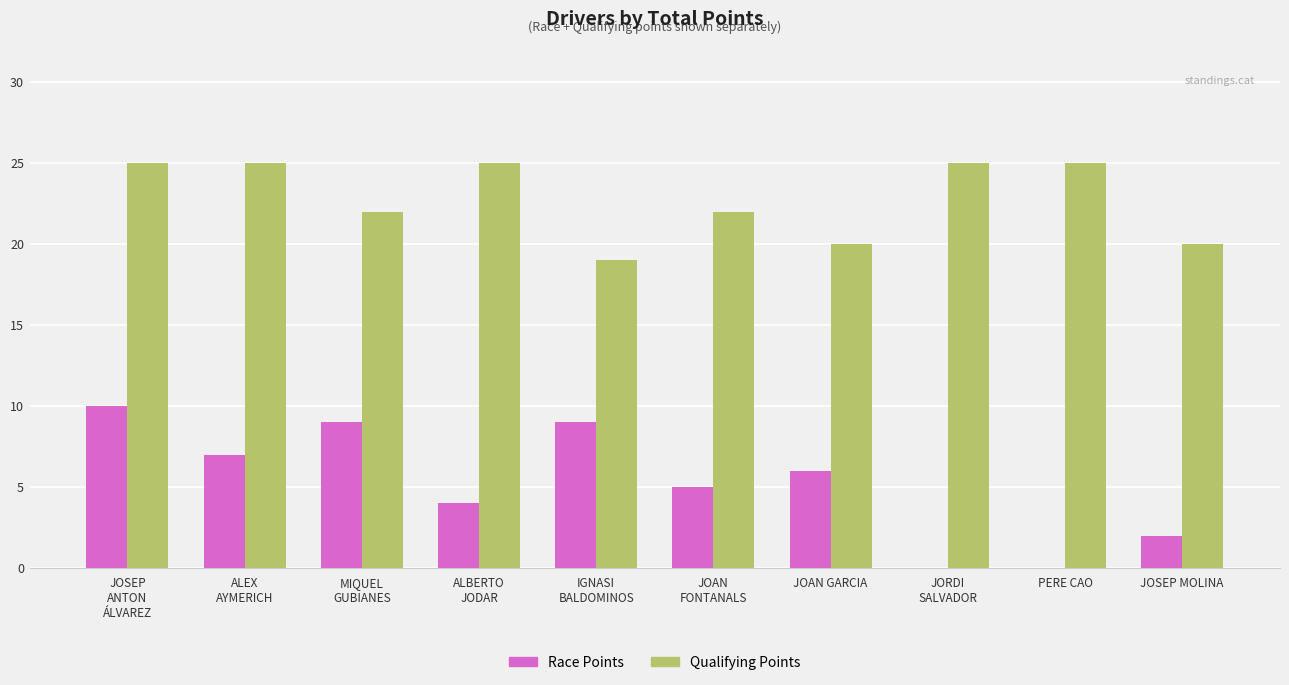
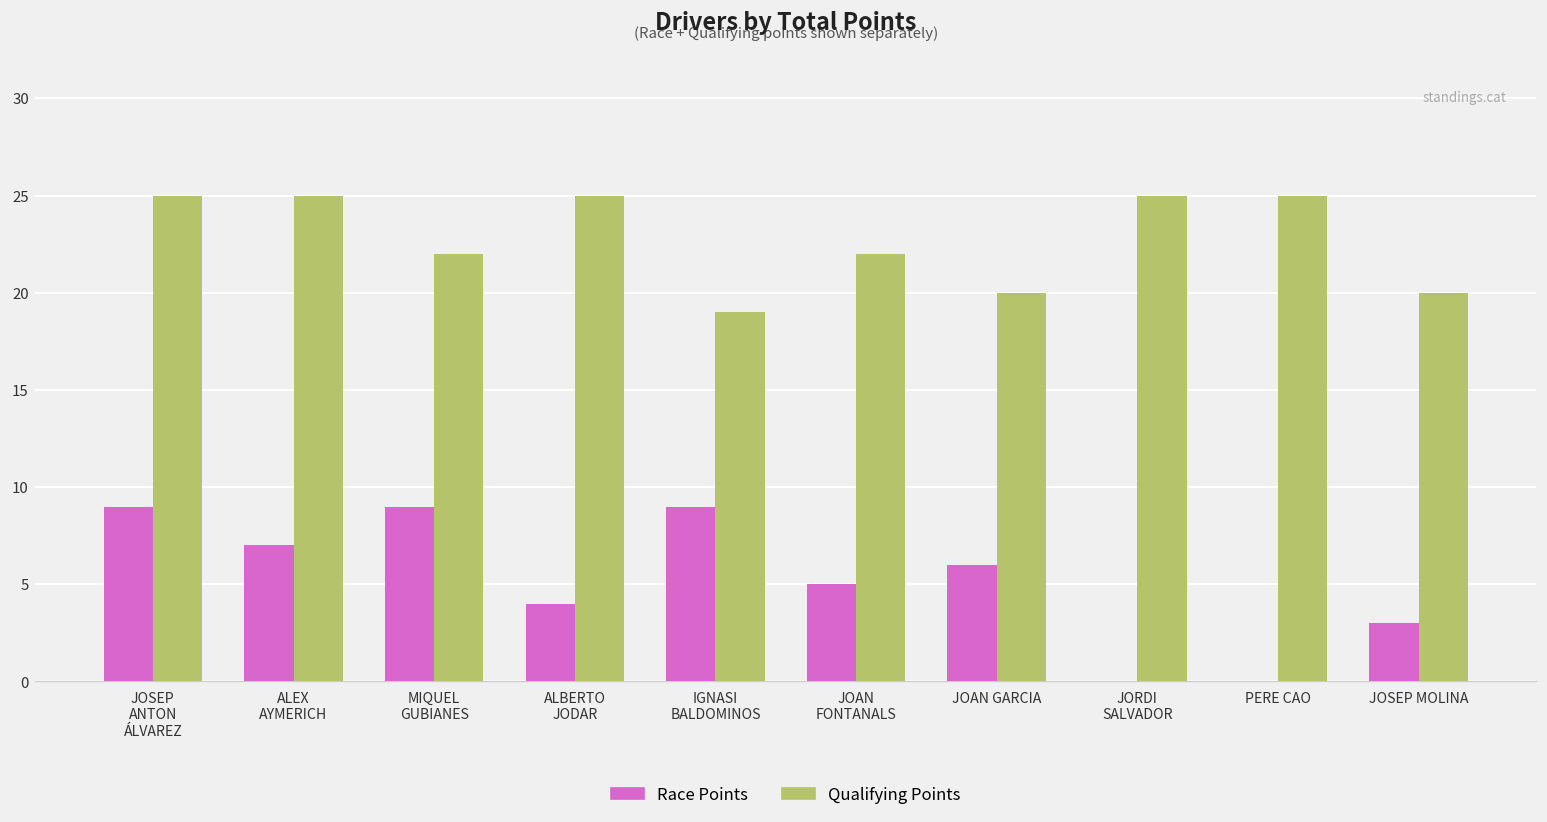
  {
    "Race Points": {
-     "JOSEP ANTON ÁLVAREZ": 10,
+     "JOSEP ANTON ÁLVAREZ": 9,
      "ALEX AYMERICH": 7,
      "MIQUEL GUBIANES": 9,
      "ALBERTO JODAR": 4,
      "IGNASI BALDOMINOS": 9,
      "JOAN FONTANALS": 5,
      "JOAN GARCIA": 6,
      "JORDI SALVADOR": 0,
      "PERE CAO": 0,
-     "JOSEP MOLINA": 2
+     "JOSEP MOLINA": 3
    },
    "Qualifying Points": {
      "JOSEP ANTON ÁLVAREZ": 25,
      "ALEX AYMERICH": 25,
      "MIQUEL GUBIANES": 22,
      "ALBERTO JODAR": 25,
      "IGNASI BALDOMINOS": 19,
      "JOAN FONTANALS": 22,
      "JOAN GARCIA": 20,
      "JORDI SALVADOR": 25,
      "PERE CAO": 25,
      "JOSEP MOLINA": 20
    }
  }
